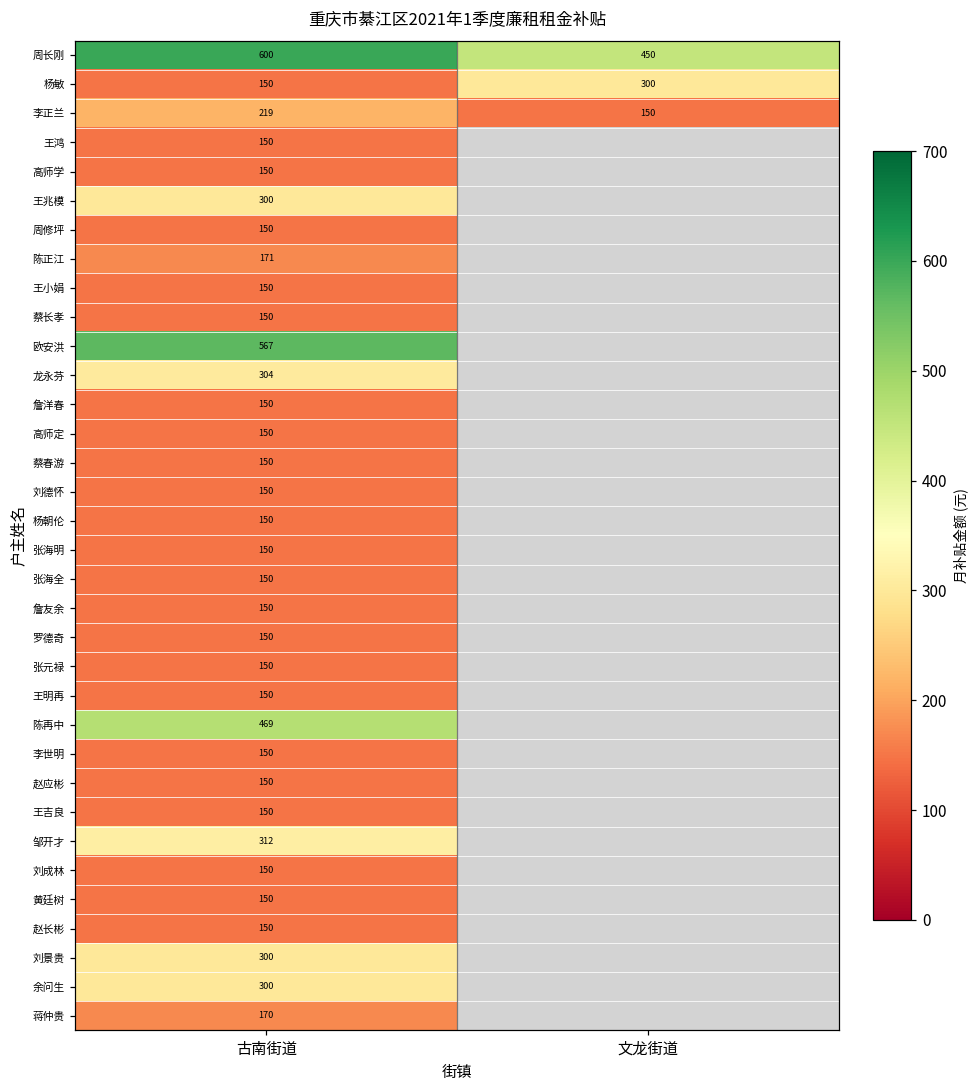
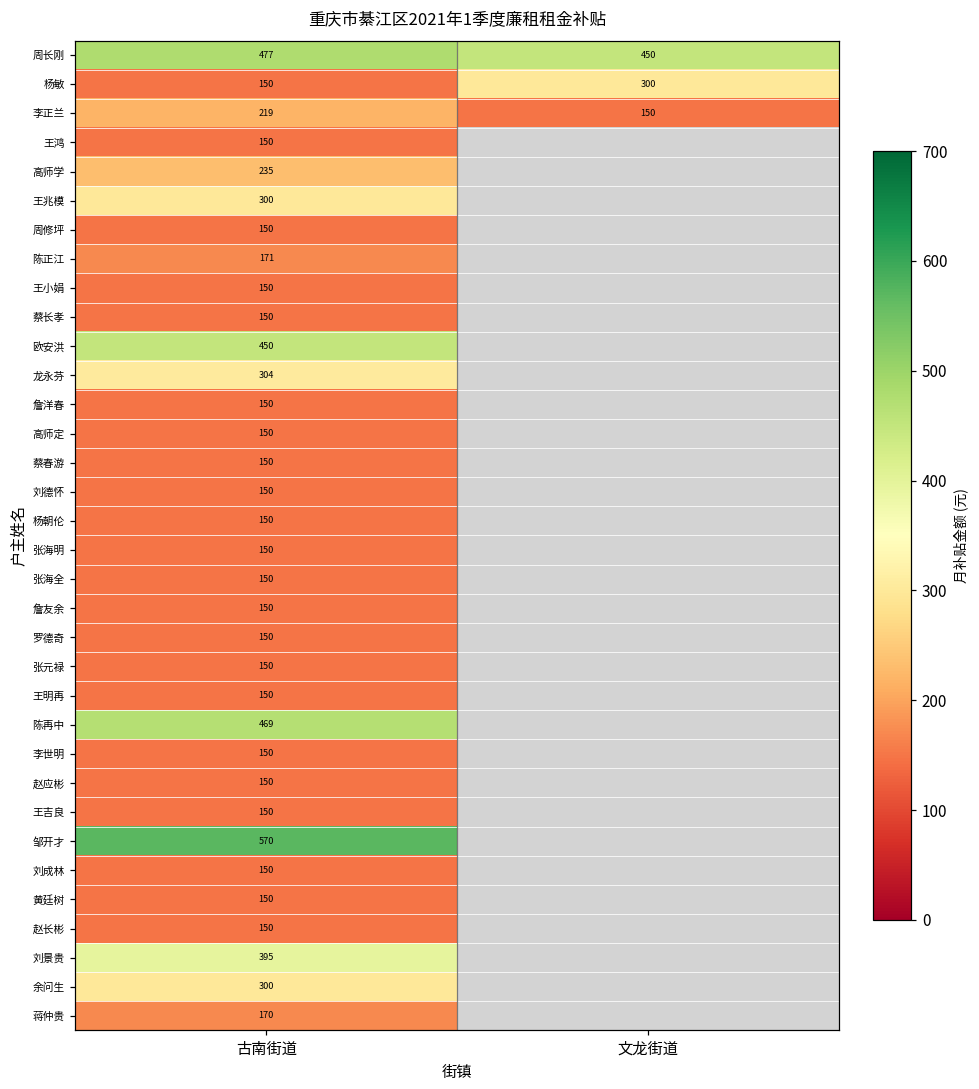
  {
    "周长刚": {
-     "古南街道": 600,
+     "古南街道": 477,
      "文龙街道": 450
    },
    "杨敏": {
      "古南街道": 150,
      "文龙街道": 300
    },
    "李正兰": {
      "古南街道": 219,
      "文龙街道": 150
    },
    "王鸿": {
      "古南街道": 150
    },
    "高师学": {
-     "古南街道": 150
+     "古南街道": 235
    },
    "王兆模": {
      "古南街道": 300
    },
    "周修坪": {
      "古南街道": 150
    },
    "陈正江": {
      "古南街道": 171
    },
    "王小娟": {
      "古南街道": 150
    },
    "蔡长孝": {
      "古南街道": 150
    },
    "欧安洪": {
-     "古南街道": 567
+     "古南街道": 450
    },
    "龙永芬": {
      "古南街道": 304
    },
    "詹洋春": {
      "古南街道": 150
    },
    "高师定": {
      "古南街道": 150
    },
    "蔡春游": {
      "古南街道": 150
    },
    "刘德怀": {
      "古南街道": 150
    },
    "杨朝伦": {
      "古南街道": 150
    },
    "张海明": {
      "古南街道": 150
    },
    "张海全": {
      "古南街道": 150
    },
    "詹友余": {
      "古南街道": 150
    },
    "罗德奇": {
      "古南街道": 150
    },
    "张元禄": {
      "古南街道": 150
    },
    "王明再": {
      "古南街道": 150
    },
    "陈再中": {
      "古南街道": 469
    },
    "李世明": {
      "古南街道": 150
    },
    "赵应彬": {
      "古南街道": 150
    },
    "王吉良": {
      "古南街道": 150
    },
    "邹开才": {
-     "古南街道": 312
+     "古南街道": 570
    },
    "刘成林": {
      "古南街道": 150
    },
    "黄廷树": {
      "古南街道": 150
    },
    "赵长彬": {
      "古南街道": 150
    },
    "刘景贵": {
-     "古南街道": 300
+     "古南街道": 395
    },
    "余问生": {
      "古南街道": 300
    },
    "蒋仲贵": {
      "古南街道": 170
    }
  }
